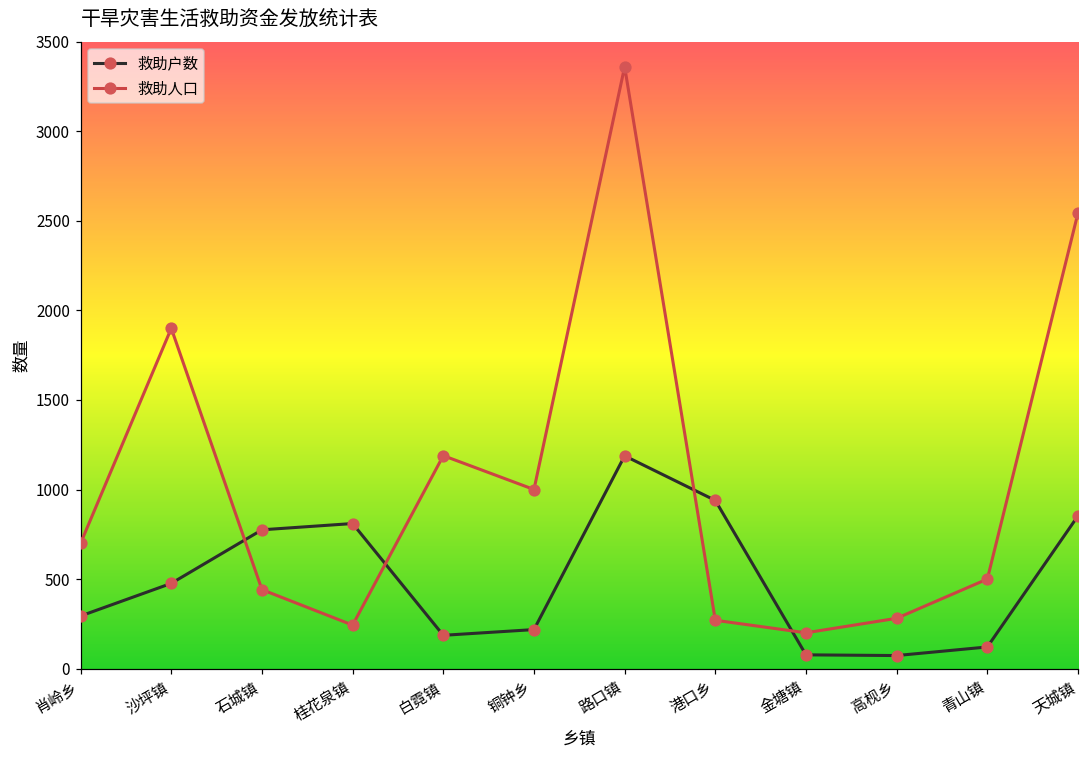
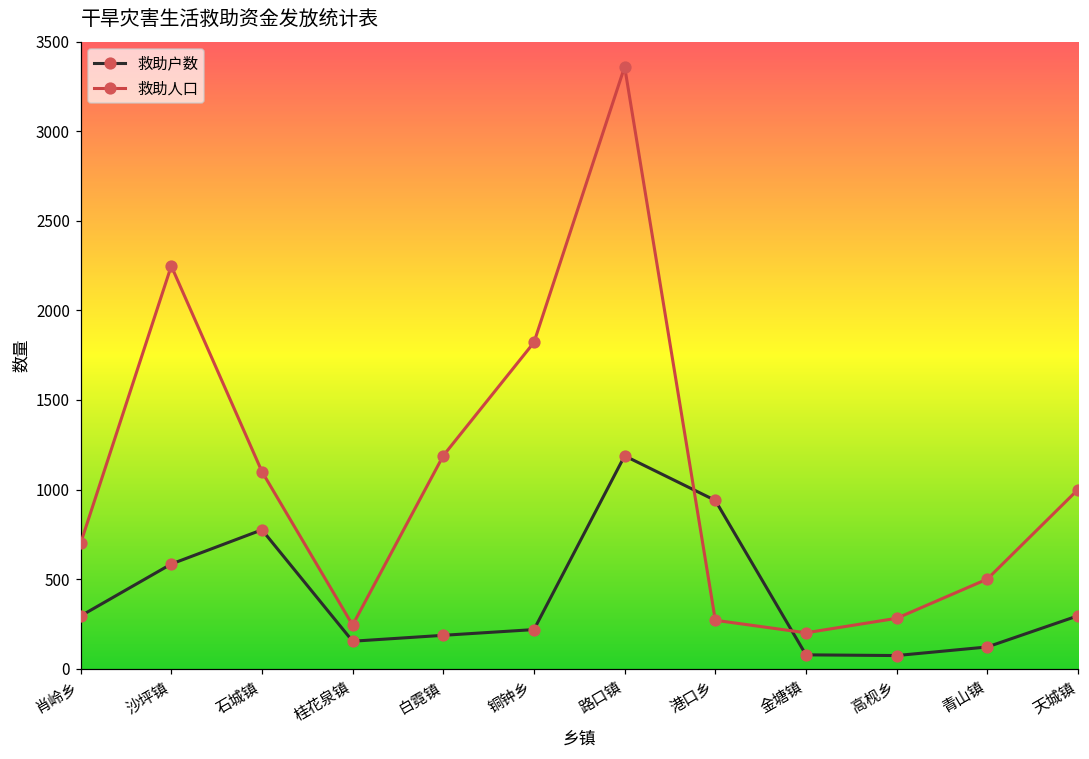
  {
    "救助户数": {
      "肖岭乡": 290,
-     "沙坪镇": 480,
+     "沙坪镇": 580,
      "石城镇": 780,
-     "桂花泉镇": 810,
+     "桂花泉镇": 150,
      "白霓镇": 190,
      "铜钟乡": 220,
      "路口镇": 1190,
      "港口乡": 940,
      "金塘镇": 80,
      "高枧乡": 70,
      "青山镇": 120,
-     "天城镇": 850
+     "天城镇": 300
    },
    "救助人口": {
      "肖岭乡": 700,
-     "沙坪镇": 1900,
-     "石城镇": 440,
+     "沙坪镇": 2250,
+     "石城镇": 1100,
      "桂花泉镇": 240,
      "白霓镇": 1190,
-     "铜钟乡": 1000,
+     "铜钟乡": 1820,
      "路口镇": 3360,
      "港口乡": 270,
      "金塘镇": 200,
      "高枧乡": 280,
      "青山镇": 500,
-     "天城镇": 2540
+     "天城镇": 1000
    }
  }
